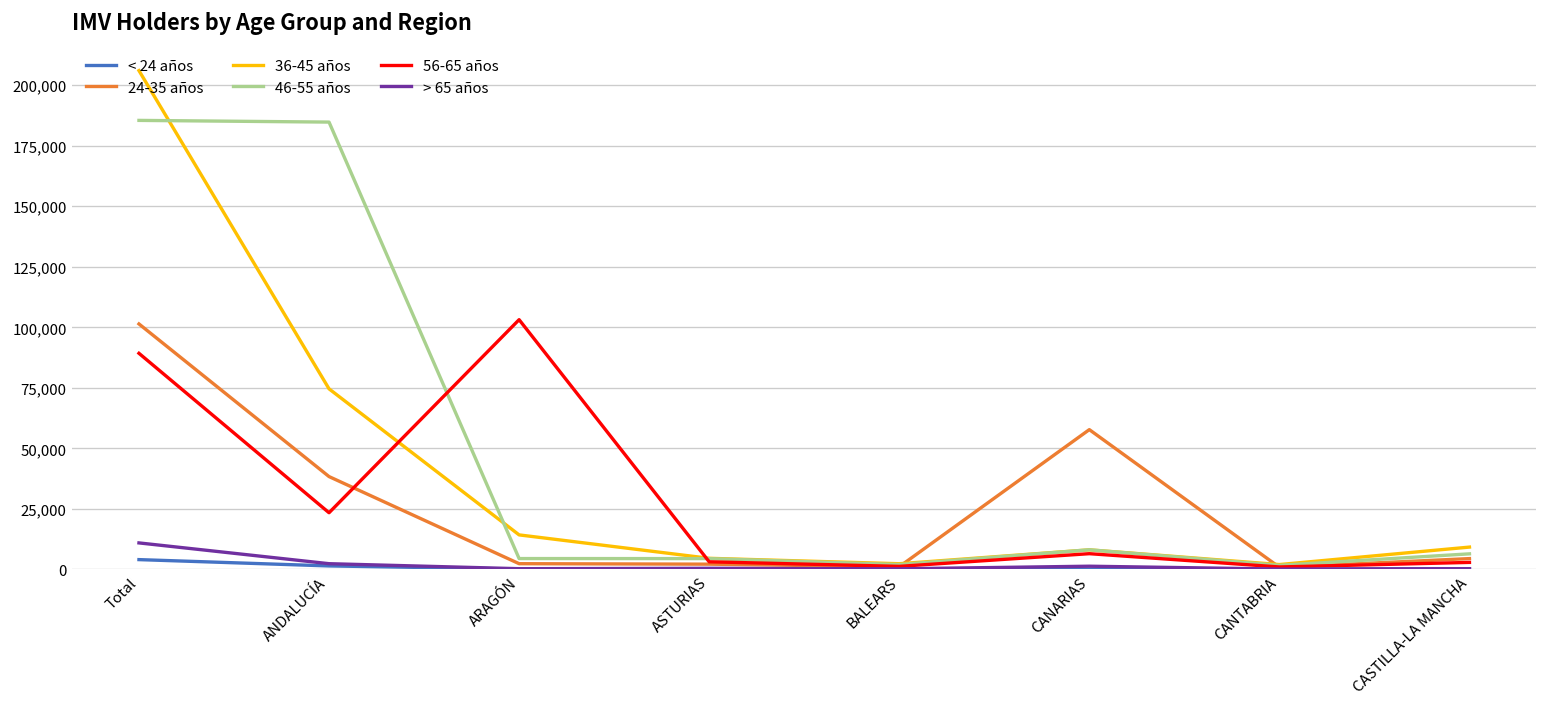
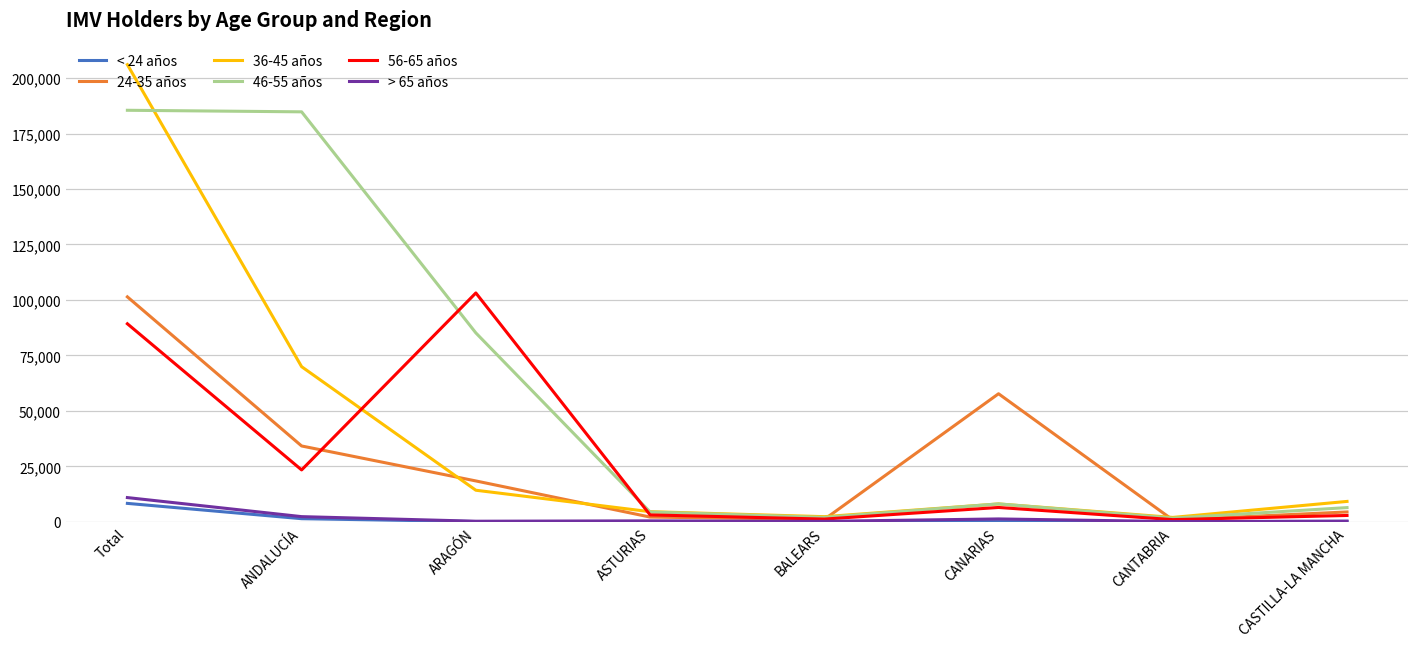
  {
    "< 24 años": {
-     "Total": "4,000"
+     "Total": "8,000"
    },
    "24-35 años": {
      "Total": "101,000",
-     "ANDALUCÍA": "38,000",
-     "ARAGÓN": "2,000",
+     "ANDALUCÍA": "34,000",
+     "ARAGÓN": "18,000",
      "CANARIAS": "58,000",
      "CASTILLA-LA MANCHA": "4,000"
    },
    "36-45 años": {
      "Total": "206,000",
-     "ANDALUCÍA": "75,000",
+     "ANDALUCÍA": "70,000",
      "ARAGÓN": "14,000",
      "CASTILLA-LA MANCHA": "9,000"
    },
    "46-55 años": {
      "Total": "185,000",
      "ANDALUCÍA": "185,000",
-     "ARAGÓN": "4,000",
+     "ARAGÓN": "85,000",
      "CASTILLA-LA MANCHA": "6,000"
    },
    "56-65 años": {
      "Total": "89,000",
      "ANDALUCÍA": "23,000",
      "ARAGÓN": "103,000",
      "CANARIAS": "6,000",
      "CASTILLA-LA MANCHA": "3,000"
    },
    "> 65 años": {
      "Total": "11,000"
    }
  }
